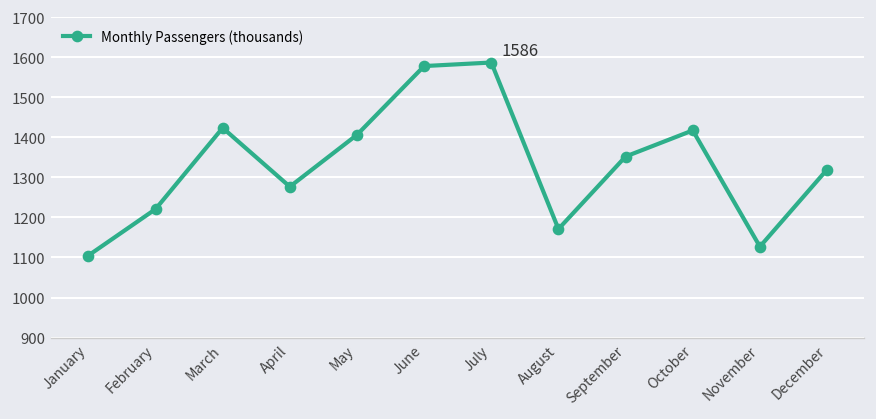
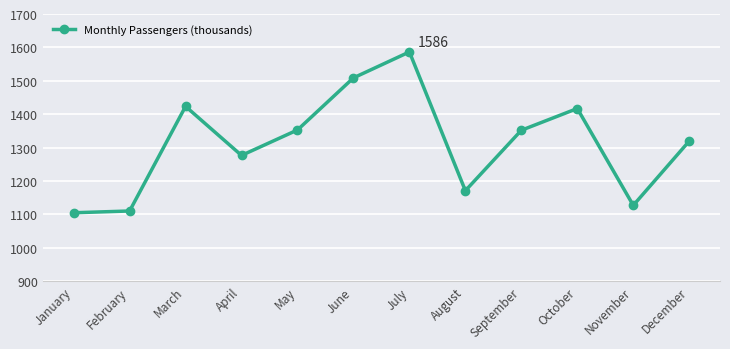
  {
    "January": 1100,
-   "February": 1220,
+   "February": 1110,
    "March": 1420,
    "April": 1280,
-   "May": 1410,
-   "June": 1580,
+   "May": 1350,
+   "June": 1510,
    "August": 1170,
    "September": 1350,
    "October": 1420,
    "November": 1130,
    "December": 1320
  }
